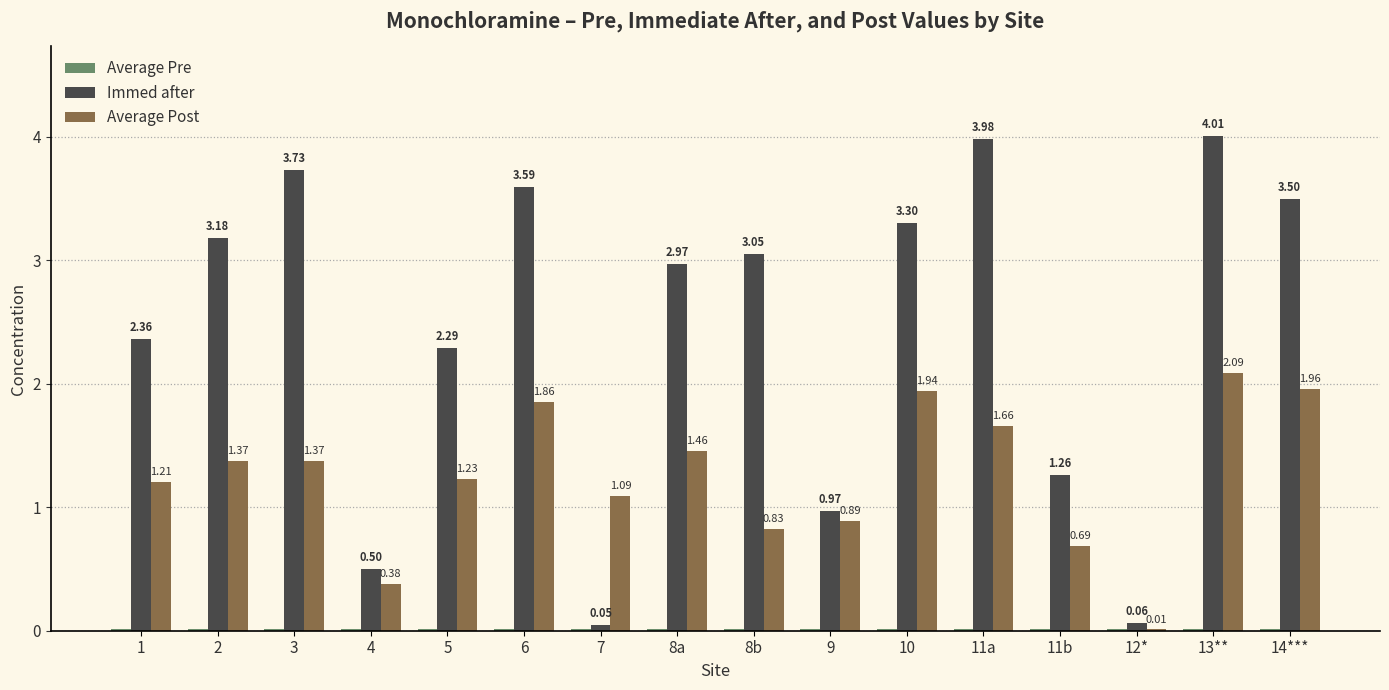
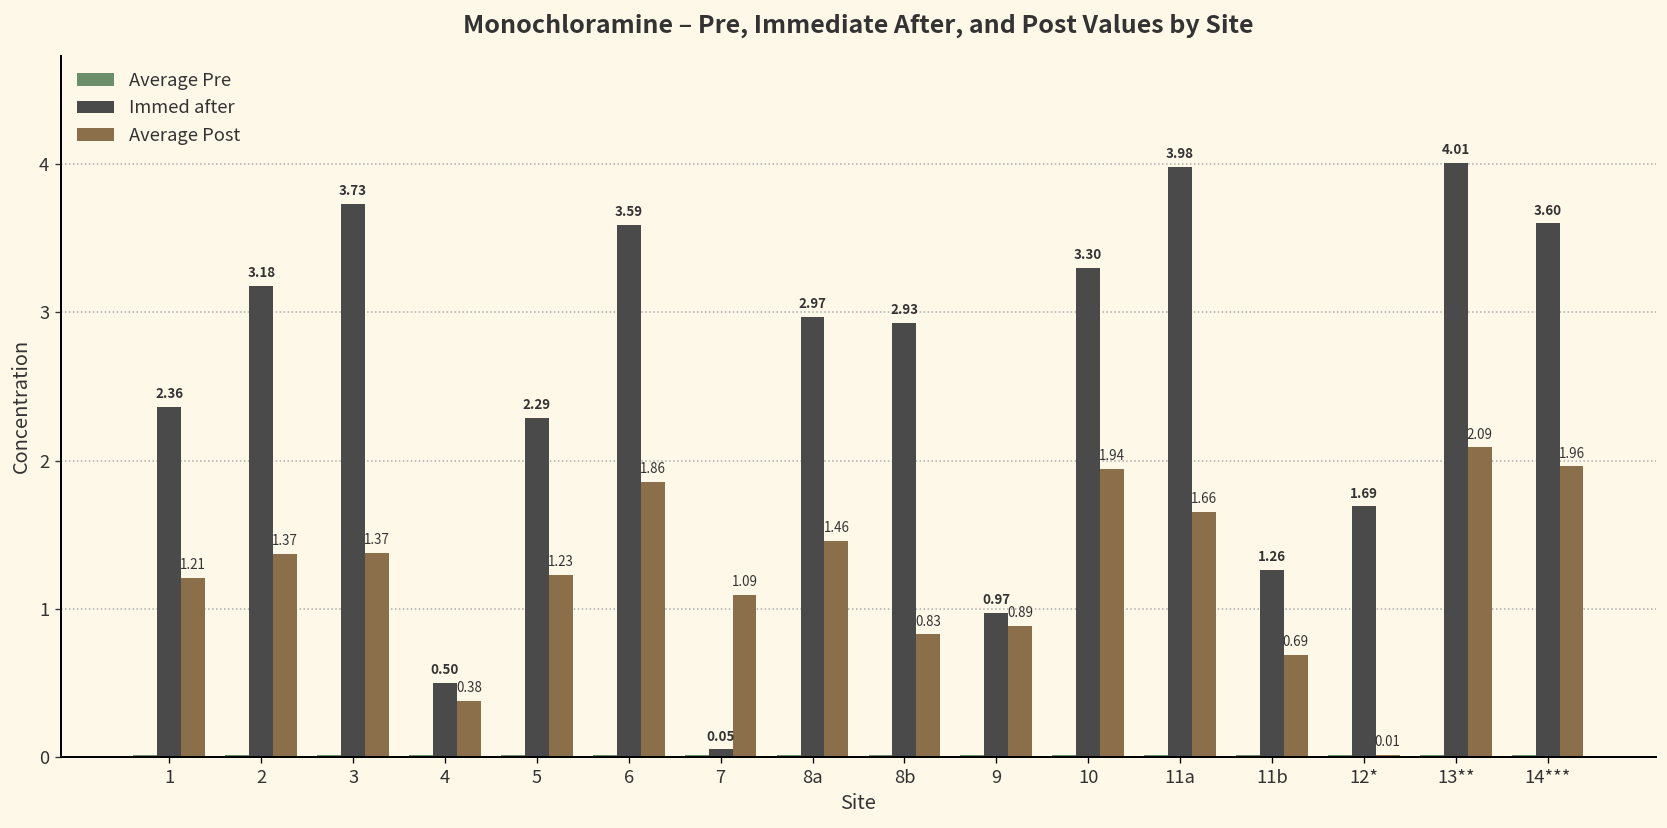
  {
    "Immed after": {
      "1": 2.36,
      "2": 3.18,
      "3": 3.73,
      "4": 0.50,
      "5": 2.29,
      "6": 3.59,
      "7": 0.05,
      "8a": 2.97,
-     "8b": 3.05,
+     "8b": 2.93,
      "9": 0.97,
      "10": 3.30,
      "11a": 3.98,
      "11b": 1.26,
-     "12*": 0.06,
+     "12*": 1.69,
      "13**": 4.01,
-     "14***": 3.50
+     "14***": 3.60
    }
  }
